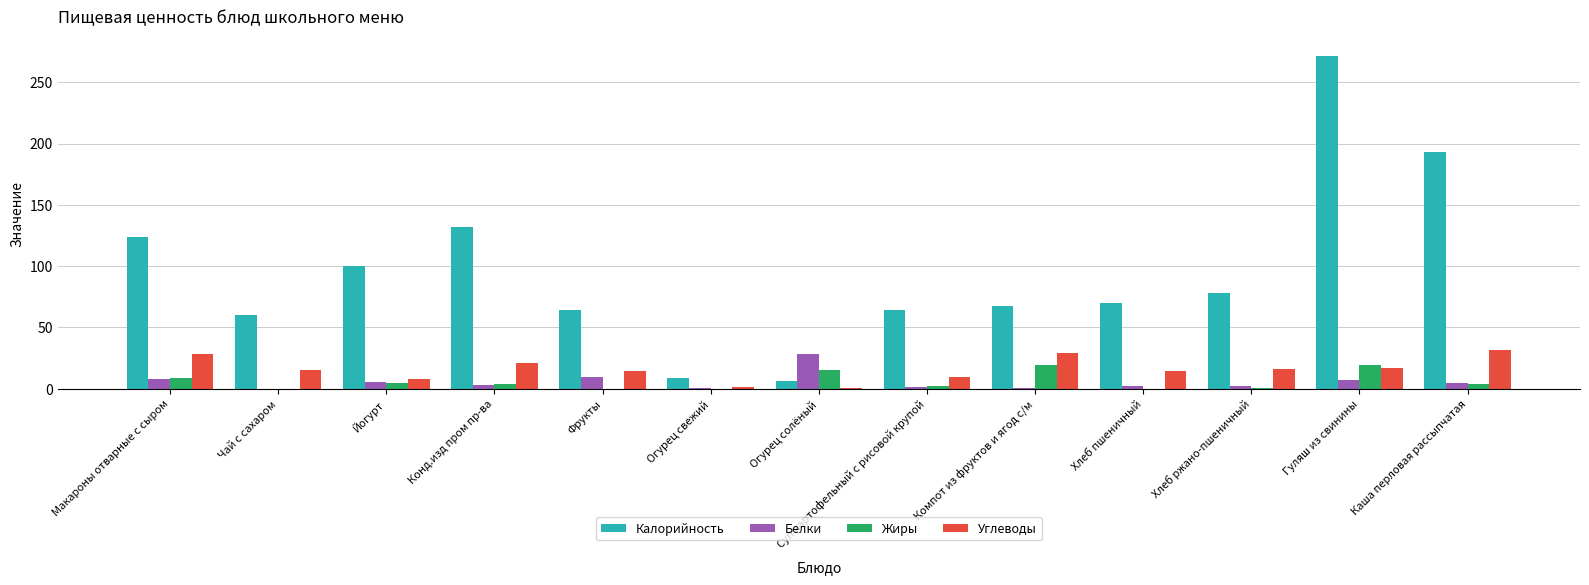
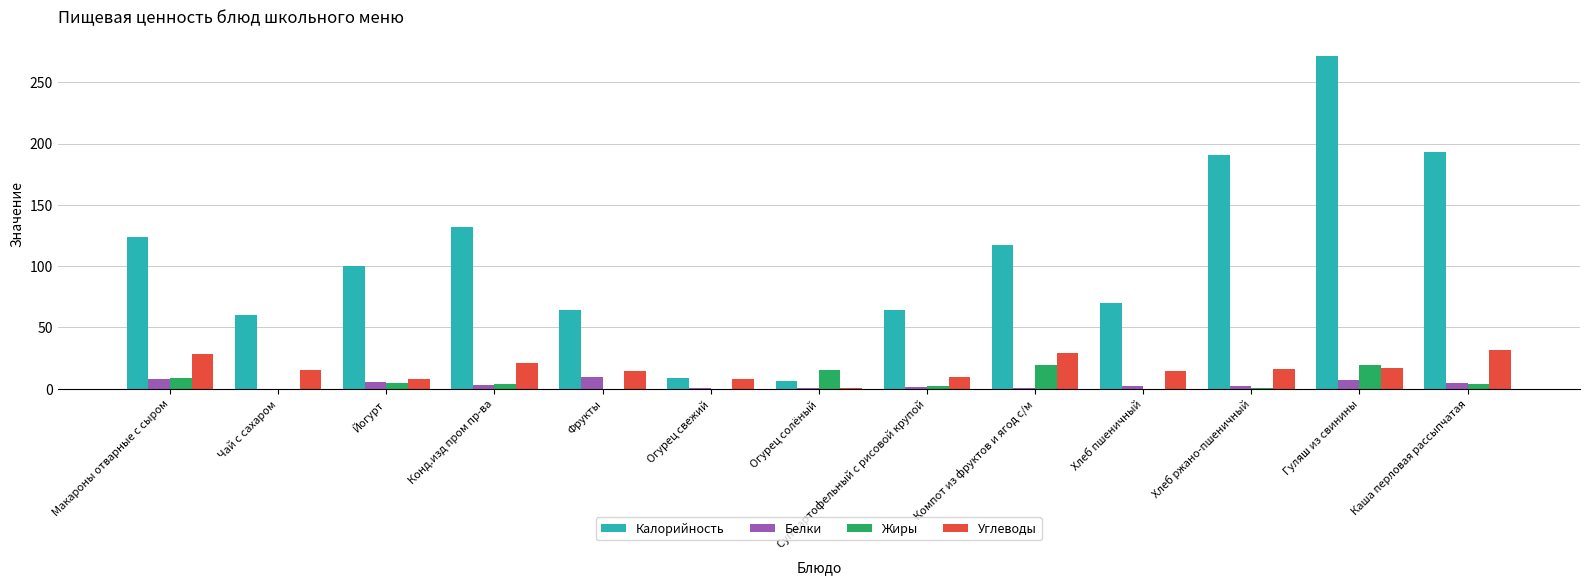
  {
    "Калорийность": {
      "Макароны отварные с сыром": 124,
      "Чай с сахаром": 60,
      "Йогурт": 100,
      "Конд.изд пром пр-ва": 132,
      "Фрукты": 65,
      "Огурец свежий": 8,
      "Огурец солёный": 7,
      "Суп картофельный с рисовой крупой": 65,
-     "Компот из фруктов и ягод с/м": 68,
+     "Компот из фруктов и ягод с/м": 118,
      "Хлеб пшеничный": 70,
-     "Хлеб ржано-пшеничный": 78,
+     "Хлеб ржано-пшеничный": 191,
      "Гуляш из свинины": 271,
      "Каша перловая рассыпчатая": 193
    },
    "Белки": {
      "Макароны отварные с сыром": 8,
      "Йогурт": 6,
      "Конд.изд пром пр-ва": 3,
      "Фрукты": 10,
-     "Огурец солёный": 28,
+     "Огурец солёный": 0,
      "Хлеб пшеничный": 2,
      "Хлеб ржано-пшеничный": 3,
      "Гуляш из свинины": 7,
      "Каша перловая рассыпчатая": 4
    },
    "Жиры": {
      "Макароны отварные с сыром": 9,
      "Йогурт": 5,
      "Конд.изд пром пр-ва": 4,
      "Огурец солёный": 15,
      "Суп картофельный с рисовой крупой": 2,
      "Компот из фруктов и ягод с/м": 20,
      "Гуляш из свинины": 19,
      "Каша перловая рассыпчатая": 4
    },
    "Углеводы": {
      "Макароны отварные с сыром": 29,
      "Чай с сахаром": 15,
      "Йогурт": 8,
      "Конд.изд пром пр-ва": 21,
      "Фрукты": 14,
-     "Огурец свежий": 2,
+     "Огурец свежий": 8,
      "Суп картофельный с рисовой крупой": 10,
      "Компот из фруктов и ягод с/м": 29,
      "Хлеб пшеничный": 15,
      "Хлеб ржано-пшеничный": 16,
      "Гуляш из свинины": 17,
      "Каша перловая рассыпчатая": 32
    }
  }
